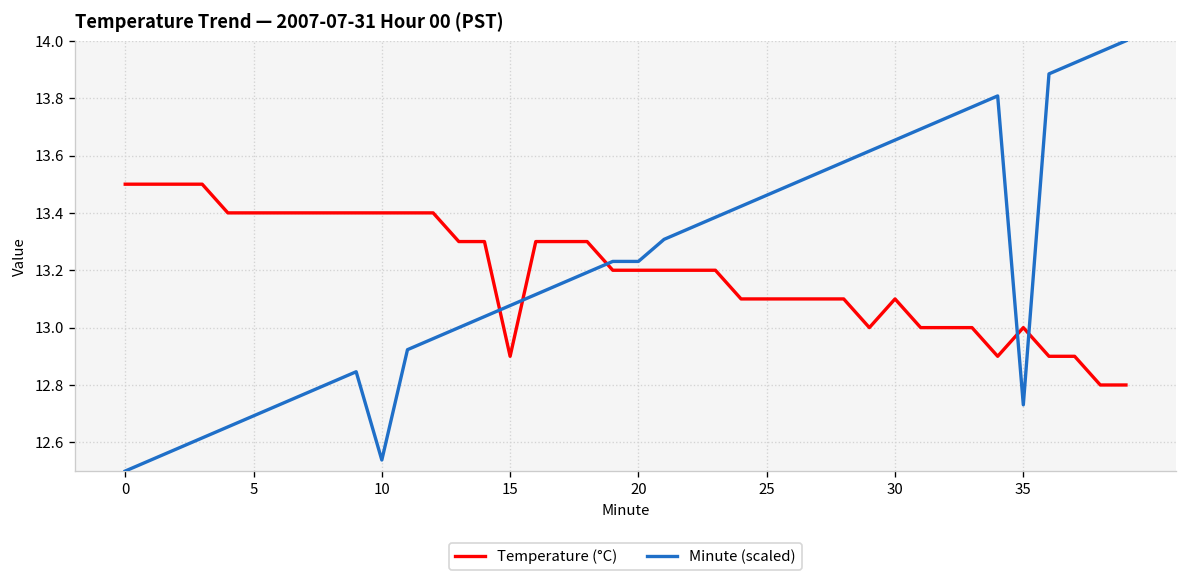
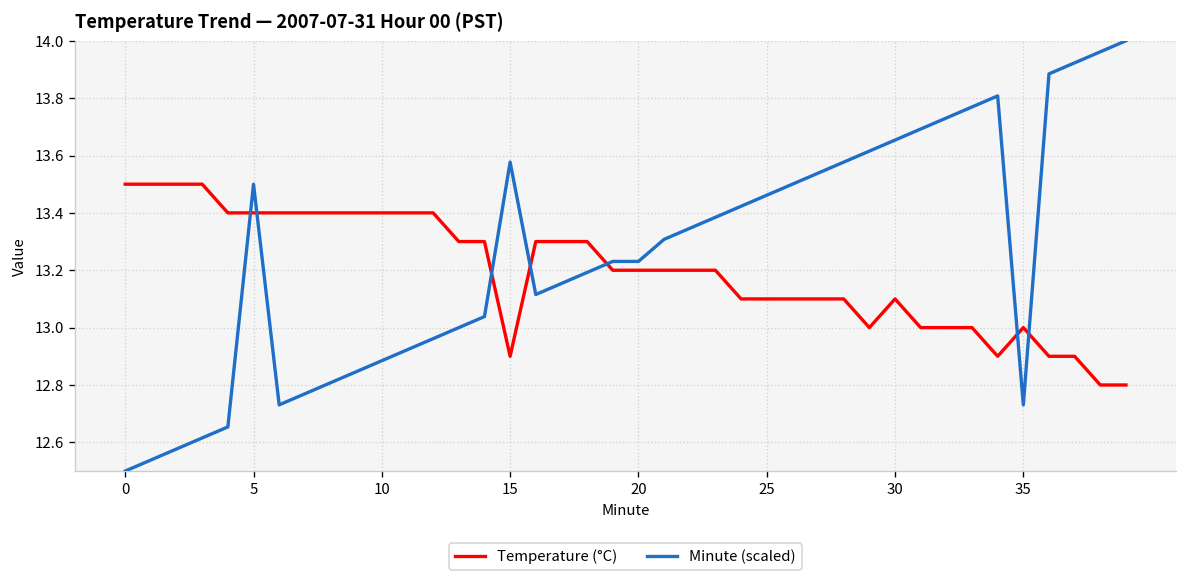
  {
    "Temperature (°C)": {
      "0": 13.50,
      "5": 13.40,
      "10": 13.40,
      "15": 12.90,
      "20": 13.20,
      "25": 13.10,
      "30": 13.10,
      "35": 13.00
    },
    "Minute (scaled)": {
      "0": 12.50,
-     "5": 12.69,
-     "10": 12.54,
-     "15": 13.08,
+     "5": 13.50,
+     "10": 12.88,
+     "15": 13.58,
      "20": 13.23,
      "25": 13.46,
      "30": 13.65,
      "35": 12.73
    }
  }
